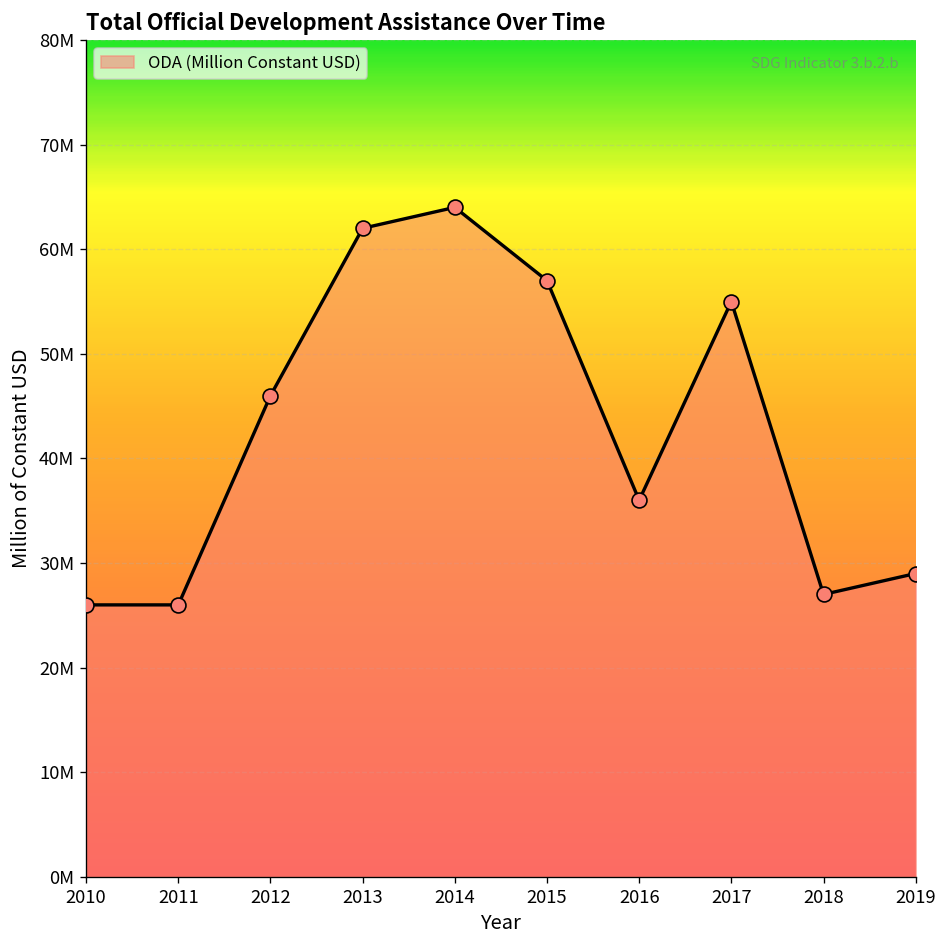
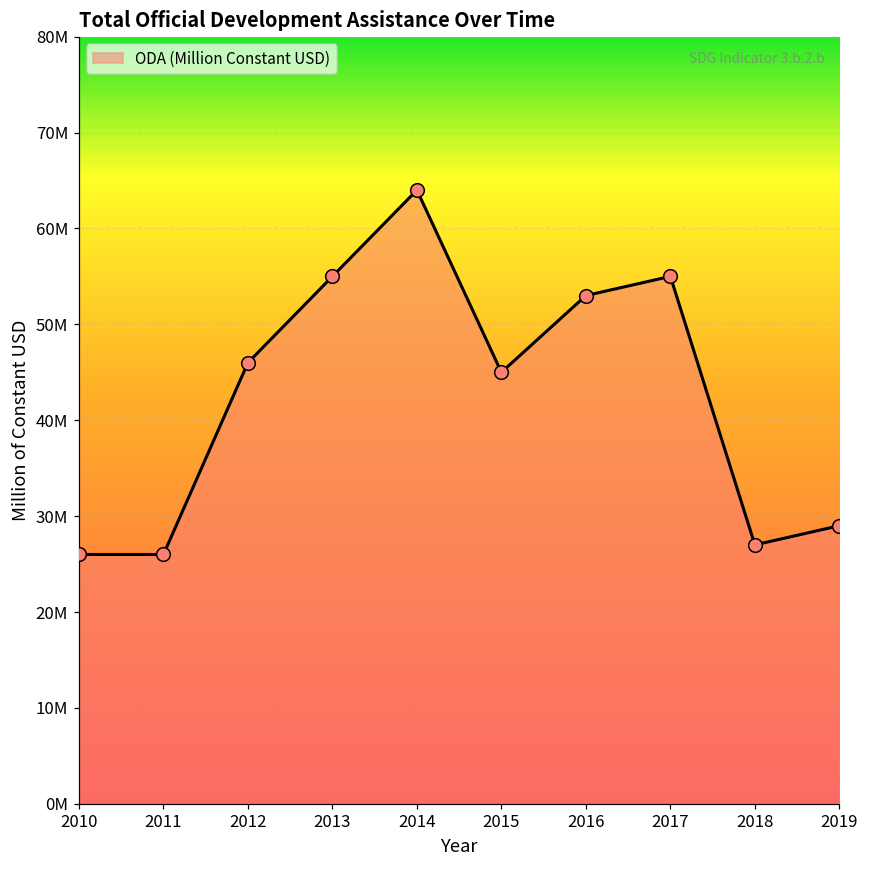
  {
    "2010": 26000000,
    "2011": 26000000,
    "2012": 46000000,
-   "2013": 62000000,
+   "2013": 55000000,
    "2014": 64000000,
-   "2015": 57000000,
-   "2016": 36000000,
+   "2015": 45000000,
+   "2016": 53000000,
    "2017": 55000000,
    "2018": 27000000,
    "2019": 29000000
  }
